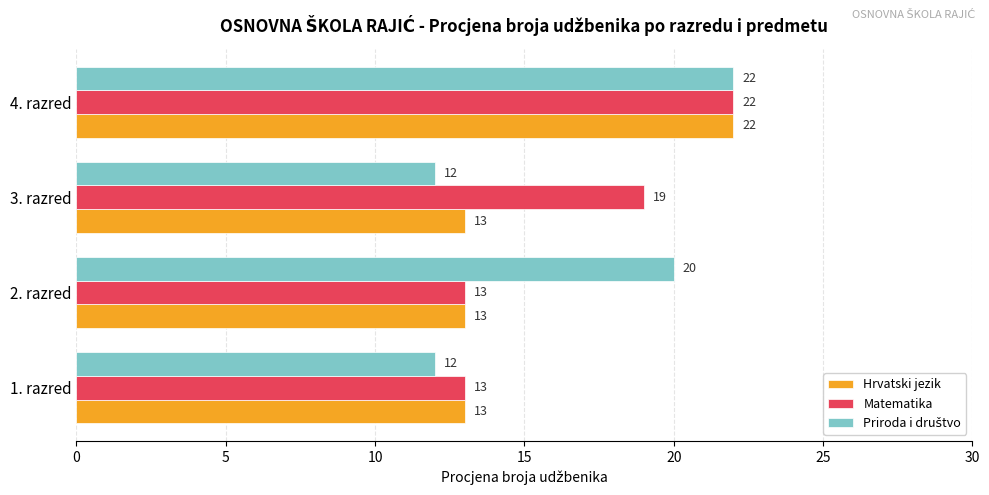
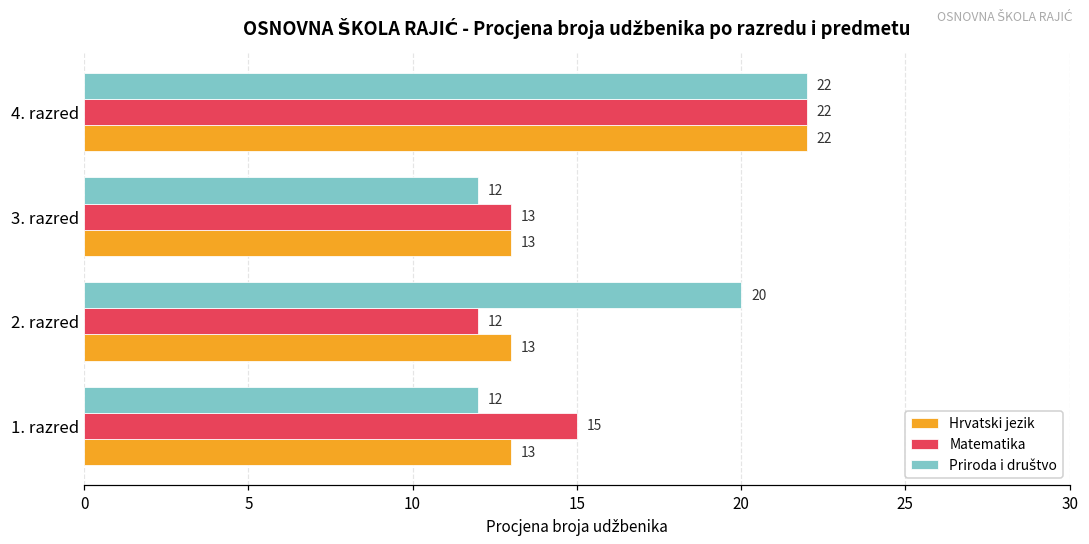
  {
    "Hrvatski jezik": {
      "4. razred": 22,
      "3. razred": 13,
      "2. razred": 13,
      "1. razred": 13
    },
    "Matematika": {
      "4. razred": 22,
-     "3. razred": 19,
-     "2. razred": 13,
-     "1. razred": 13
+     "3. razred": 13,
+     "2. razred": 12,
+     "1. razred": 15
    },
    "Priroda i društvo": {
      "4. razred": 22,
      "3. razred": 12,
      "2. razred": 20,
      "1. razred": 12
    }
  }
